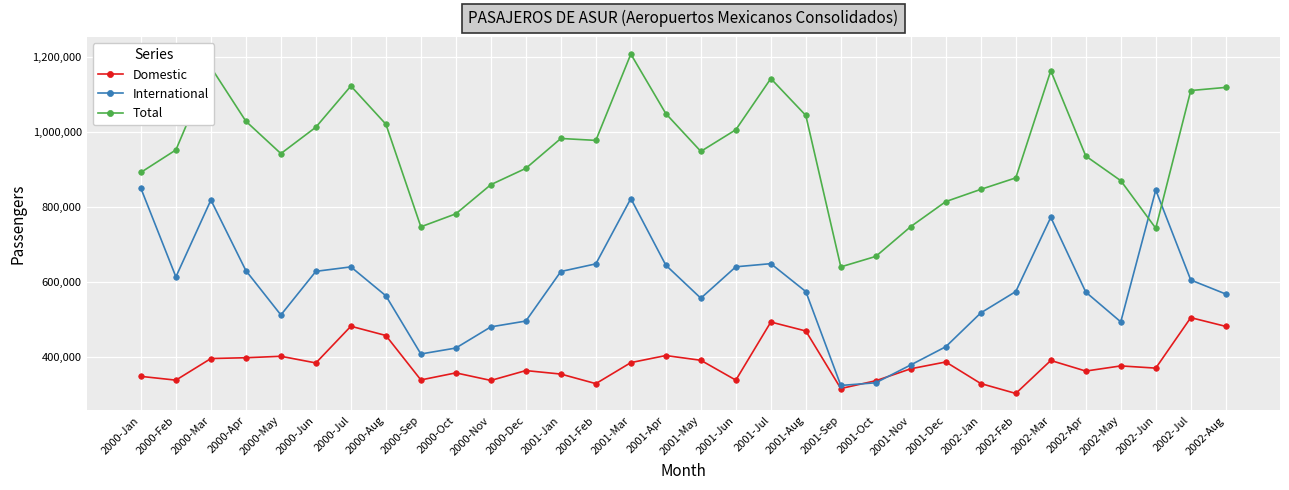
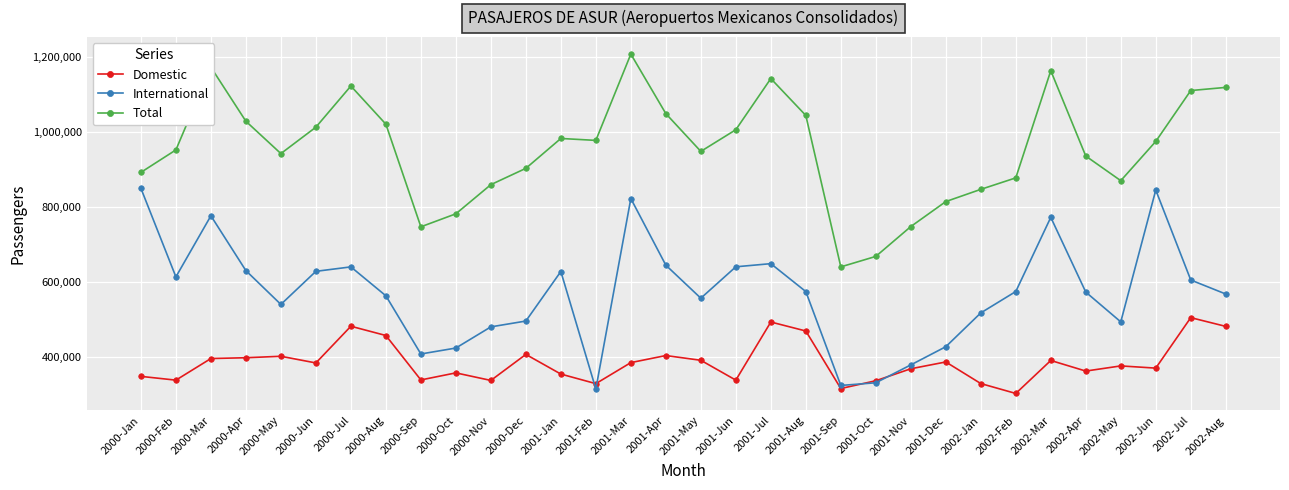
  {
    "Domestic": {
      "2000-Jan": "350,000",
      "2000-Feb": "340,000",
      "2000-Mar": "400,000",
      "2000-Apr": "400,000",
      "2000-May": "400,000",
      "2000-Jun": "380,000",
      "2000-Jul": "480,000",
      "2000-Aug": "460,000",
      "2000-Sep": "340,000",
      "2000-Oct": "360,000",
      "2000-Nov": "340,000",
-     "2000-Dec": "360,000",
+     "2000-Dec": "410,000",
      "2001-Jan": "360,000",
      "2001-Feb": "330,000",
      "2001-Mar": "390,000",
      "2001-Apr": "400,000",
      "2001-May": "390,000",
      "2001-Jun": "340,000",
      "2001-Jul": "490,000",
      "2001-Aug": "470,000",
      "2001-Sep": "320,000",
      "2001-Nov": "370,000",
      "2001-Dec": "390,000",
      "2002-Jan": "330,000",
      "2002-Feb": "300,000",
      "2002-Mar": "390,000",
      "2002-Apr": "360,000",
      "2002-May": "380,000",
      "2002-Jun": "370,000",
      "2002-Jul": "510,000",
      "2002-Aug": "480,000"
    },
    "International": {
      "2000-Jan": "850,000",
      "2000-Feb": "610,000",
-     "2000-Mar": "820,000",
+     "2000-Mar": "780,000",
      "2000-Apr": "630,000",
-     "2000-May": "510,000",
+     "2000-May": "540,000",
      "2000-Jun": "630,000",
      "2000-Jul": "640,000",
      "2000-Aug": "560,000",
      "2000-Sep": "410,000",
      "2000-Oct": "420,000",
      "2000-Nov": "480,000",
      "2000-Dec": "500,000",
      "2001-Jan": "630,000",
-     "2001-Feb": "650,000",
+     "2001-Feb": "320,000",
      "2001-Mar": "820,000",
      "2001-Apr": "650,000",
      "2001-May": "560,000",
      "2001-Jun": "640,000",
      "2001-Jul": "650,000",
      "2001-Aug": "580,000",
      "2001-Sep": "320,000",
      "2001-Nov": "380,000",
      "2001-Dec": "430,000",
      "2002-Jan": "520,000",
      "2002-Feb": "580,000",
      "2002-Mar": "770,000",
      "2002-Apr": "570,000",
      "2002-May": "490,000",
      "2002-Jun": "850,000",
      "2002-Jul": "610,000",
      "2002-Aug": "570,000"
    },
    "Total": {
      "2000-Jan": "890,000",
      "2000-Feb": "950,000",
      "2000-Apr": "1,030,000",
      "2000-May": "940,000",
      "2000-Jun": "1,010,000",
      "2000-Jul": "1,120,000",
      "2000-Aug": "1,020,000",
      "2000-Sep": "750,000",
      "2000-Oct": "780,000",
      "2000-Nov": "860,000",
      "2000-Dec": "900,000",
      "2001-Jan": "980,000",
      "2001-Feb": "980,000",
      "2001-Mar": "1,210,000",
      "2001-Apr": "1,050,000",
      "2001-May": "950,000",
      "2001-Jun": "1,010,000",
      "2001-Jul": "1,140,000",
      "2001-Aug": "1,050,000",
      "2001-Sep": "640,000",
      "2001-Oct": "670,000",
      "2001-Nov": "750,000",
      "2001-Dec": "820,000",
      "2002-Jan": "850,000",
      "2002-Feb": "880,000",
      "2002-Mar": "1,160,000",
      "2002-Apr": "940,000",
      "2002-May": "870,000",
-     "2002-Jun": "740,000",
+     "2002-Jun": "980,000",
      "2002-Jul": "1,110,000",
      "2002-Aug": "1,120,000"
    }
  }
